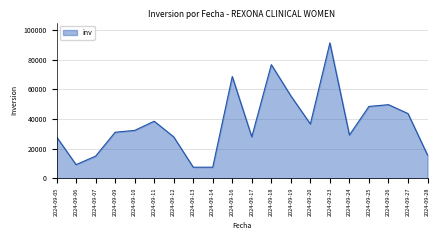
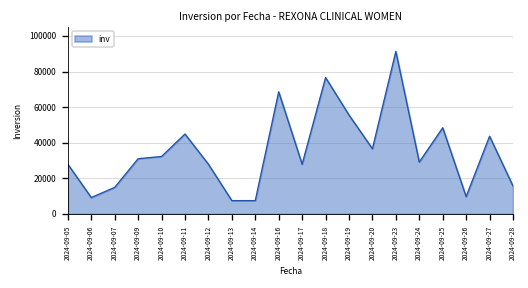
  {
    "2024-09-05": 28000,
    "2024-09-06": 9000,
    "2024-09-07": 15000,
    "2024-09-09": 31000,
    "2024-09-10": 32000,
-   "2024-09-11": 38000,
+   "2024-09-11": 45000,
    "2024-09-12": 28000,
    "2024-09-13": 7000,
    "2024-09-14": 7000,
    "2024-09-16": 69000,
    "2024-09-17": 28000,
    "2024-09-18": 77000,
    "2024-09-19": 56000,
    "2024-09-20": 37000,
    "2024-09-23": 91000,
    "2024-09-24": 29000,
    "2024-09-25": 48000,
-   "2024-09-26": 50000,
+   "2024-09-26": 10000,
    "2024-09-27": 44000,
    "2024-09-28": 16000
  }
